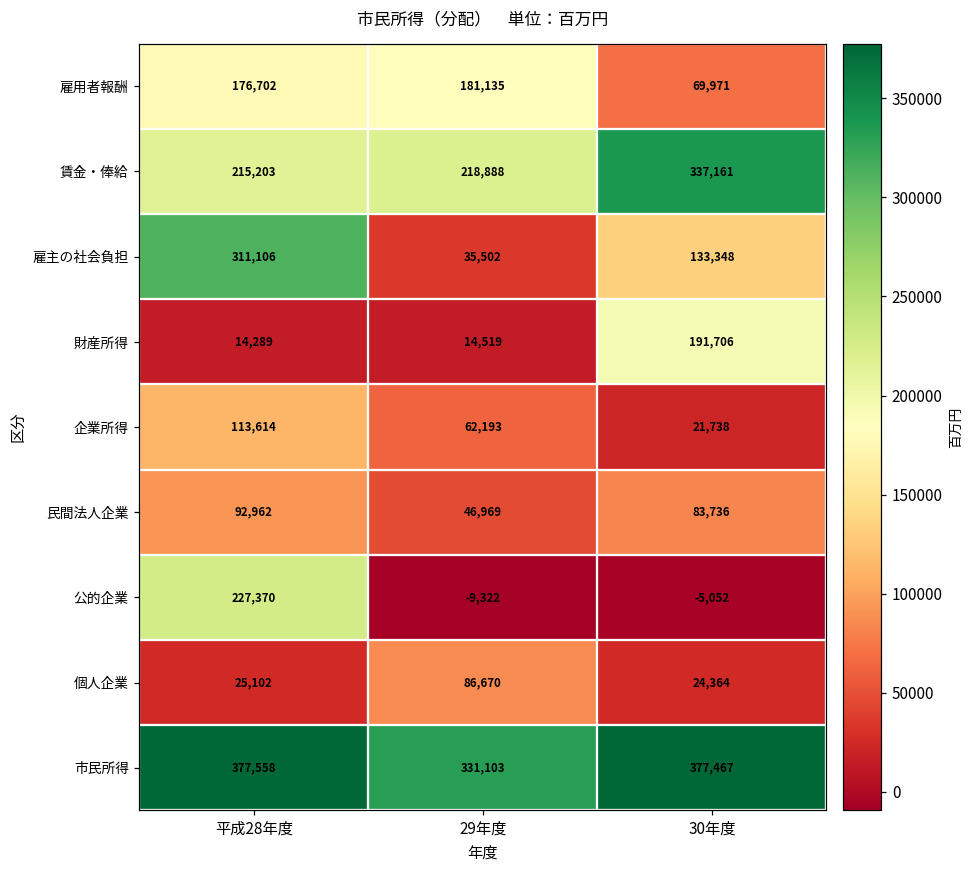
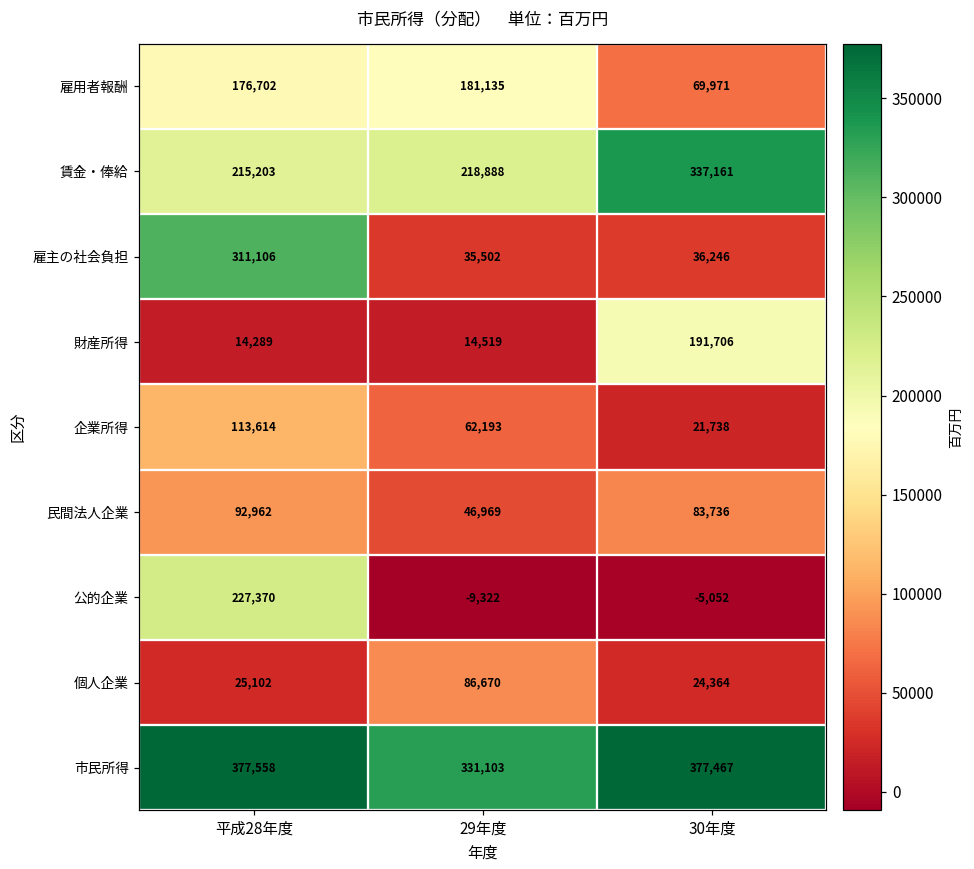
  {
    "雇用者報酬": {
      "平成28年度": "176,702",
      "29年度": "181,135",
      "30年度": "69,971"
    },
    "賃金・俸給": {
      "平成28年度": "215,203",
      "29年度": "218,888",
      "30年度": "337,161"
    },
    "雇主の社会負担": {
      "平成28年度": "311,106",
      "29年度": "35,502",
-     "30年度": "133,348"
+     "30年度": "36,246"
    },
    "財産所得": {
      "平成28年度": "14,289",
      "29年度": "14,519",
      "30年度": "191,706"
    },
    "企業所得": {
      "平成28年度": "113,614",
      "29年度": "62,193",
      "30年度": "21,738"
    },
    "民間法人企業": {
      "平成28年度": "92,962",
      "29年度": "46,969",
      "30年度": "83,736"
    },
    "公的企業": {
      "平成28年度": "227,370",
      "29年度": "-9,322",
      "30年度": "-5,052"
    },
    "個人企業": {
      "平成28年度": "25,102",
      "29年度": "86,670",
      "30年度": "24,364"
    },
    "市民所得": {
      "平成28年度": "377,558",
      "29年度": "331,103",
      "30年度": "377,467"
    }
  }
